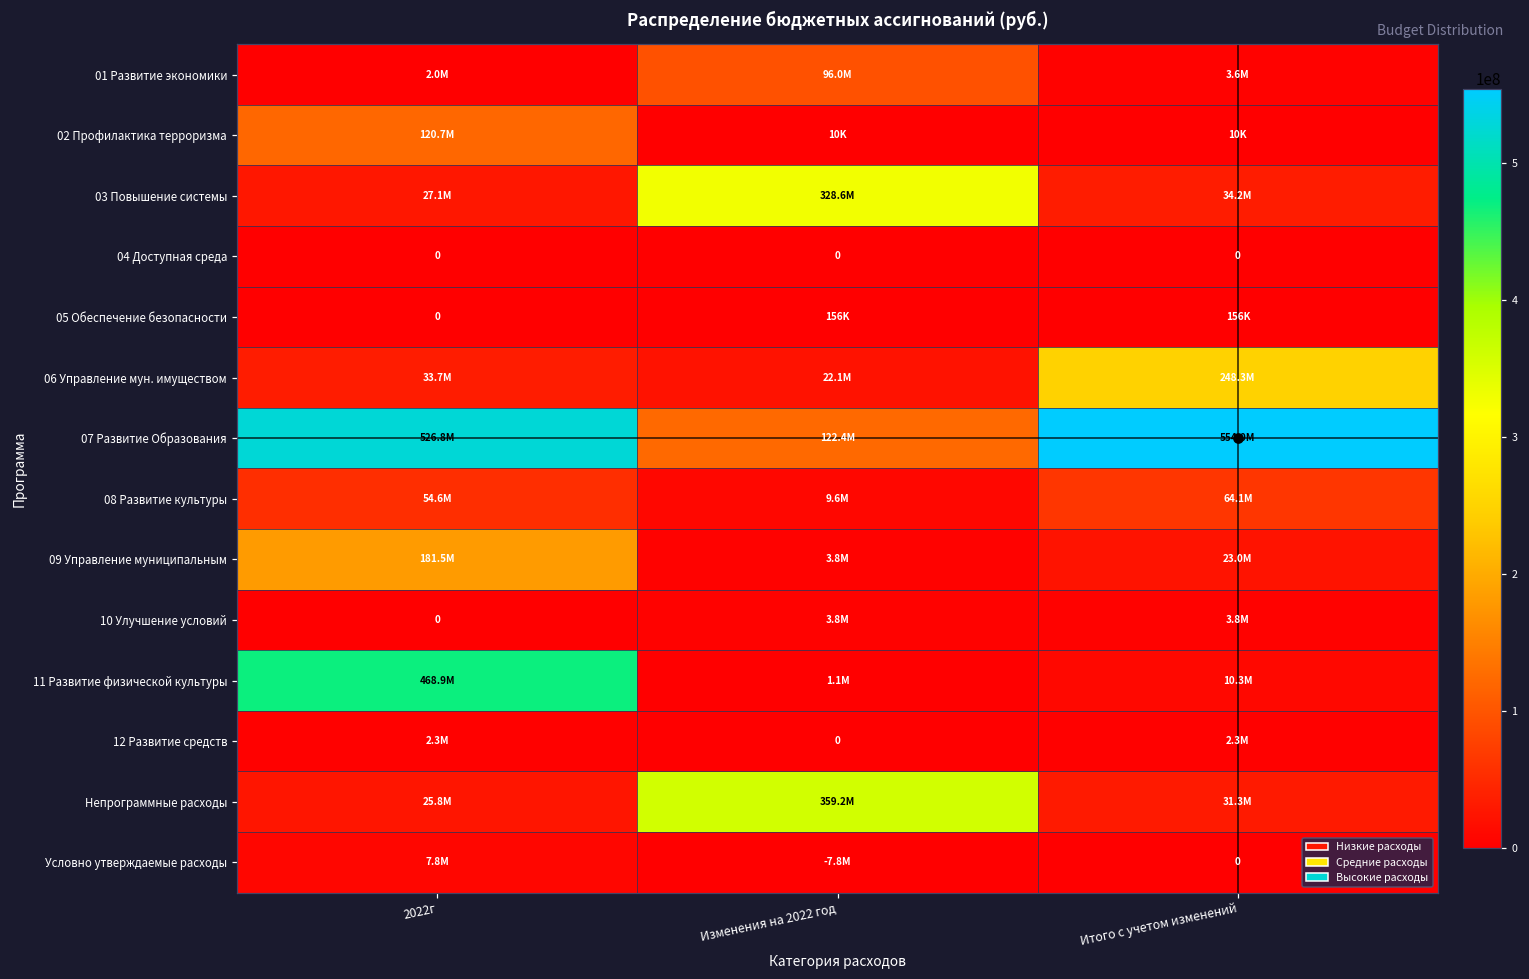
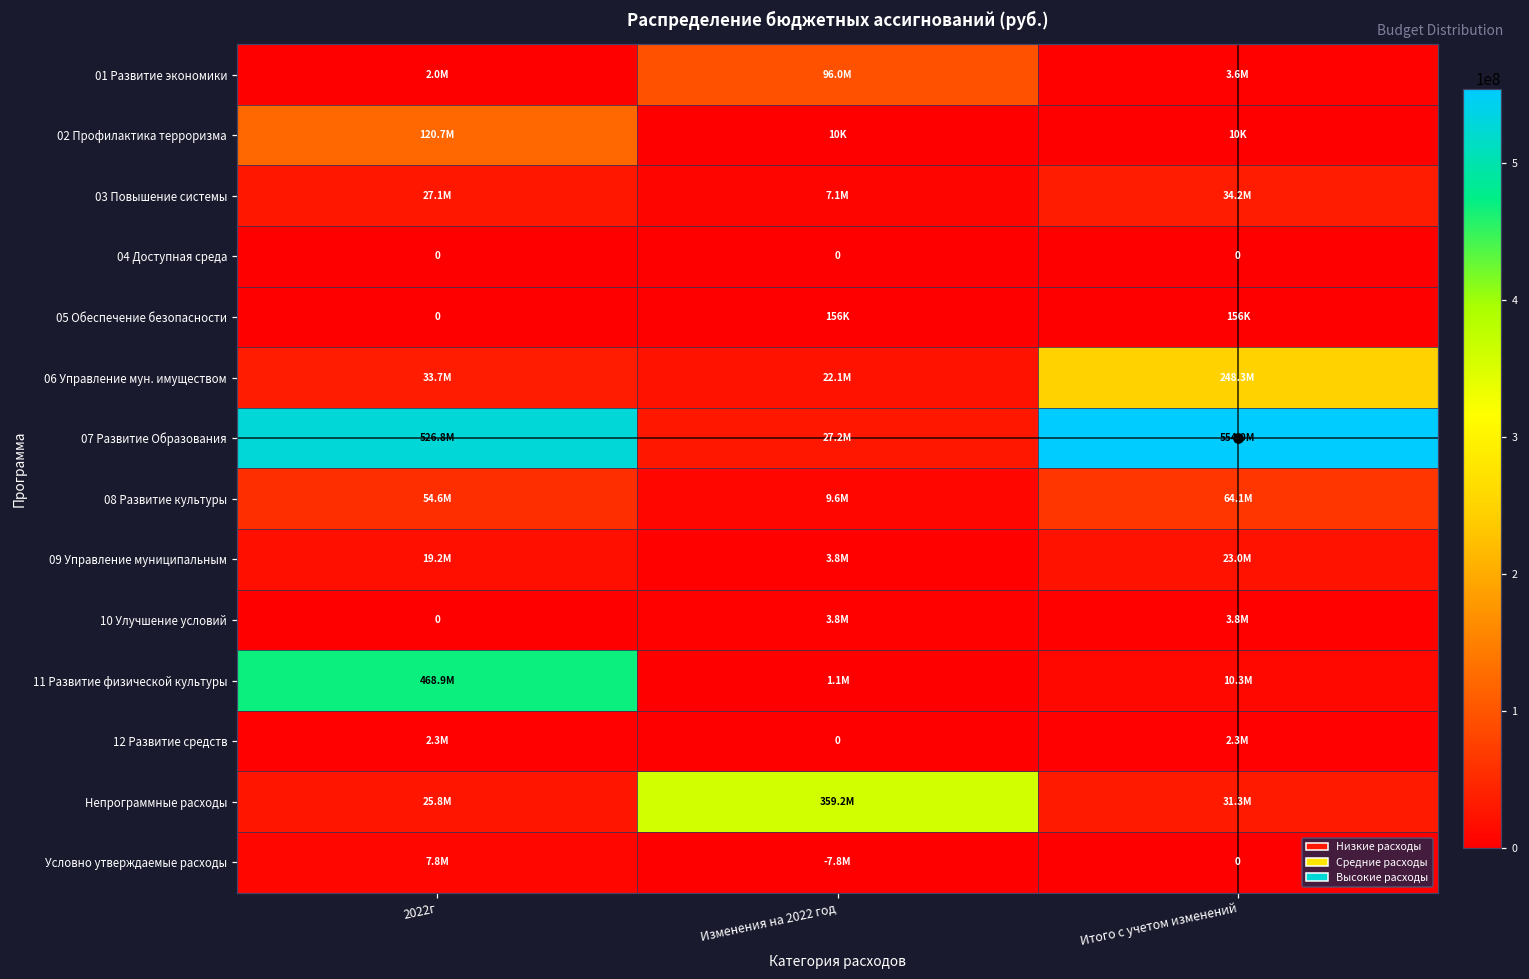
  {
    "01 Развитие экономики": {
      "2022г": "2.0M",
      "Изменения на 2022 год": "96.0M",
      "Итого с учетом изменений": "3.6M"
    },
    "02 Профилактика терроризма": {
      "2022г": "120.7M",
      "Изменения на 2022 год": "10K",
      "Итого с учетом изменений": "10K"
    },
    "03 Повышение системы": {
      "2022г": "27.1M",
-     "Изменения на 2022 год": "328.6M",
+     "Изменения на 2022 год": "7.1M",
      "Итого с учетом изменений": "34.2M"
    },
    "04 Доступная среда": {
      "2022г": "0",
      "Изменения на 2022 год": "0",
      "Итого с учетом изменений": "0"
    },
    "05 Обеспечение безопасности": {
      "2022г": "0",
      "Изменения на 2022 год": "156K",
      "Итого с учетом изменений": "156K"
    },
    "06 Управление мун. имуществом": {
      "2022г": "33.7M",
      "Изменения на 2022 год": "22.1M",
      "Итого с учетом изменений": "248.3M"
    },
    "07 Развитие Образования": {
      "2022г": "526.8M",
-     "Изменения на 2022 год": "122.4M"
+     "Изменения на 2022 год": "27.2M"
    },
    "08 Развитие культуры": {
      "2022г": "54.6M",
      "Изменения на 2022 год": "9.6M",
      "Итого с учетом изменений": "64.1M"
    },
    "09 Управление муниципальным": {
-     "2022г": "181.5M",
+     "2022г": "19.2M",
      "Изменения на 2022 год": "3.8M",
      "Итого с учетом изменений": "23.0M"
    },
    "10 Улучшение условий": {
      "2022г": "0",
      "Изменения на 2022 год": "3.8M",
      "Итого с учетом изменений": "3.8M"
    },
    "11 Развитие физической культуры": {
      "2022г": "468.9M",
      "Изменения на 2022 год": "1.1M",
      "Итого с учетом изменений": "10.3M"
    },
    "12 Развитие средств": {
      "2022г": "2.3M",
      "Изменения на 2022 год": "0",
      "Итого с учетом изменений": "2.3M"
    },
    "Непрограммные расходы": {
      "2022г": "25.8M",
      "Изменения на 2022 год": "359.2M",
      "Итого с учетом изменений": "31.3M"
    },
    "Условно утверждаемые расходы": {
      "2022г": "7.8M",
      "Изменения на 2022 год": "-7.8M",
      "Итого с учетом изменений": "0"
    }
  }
